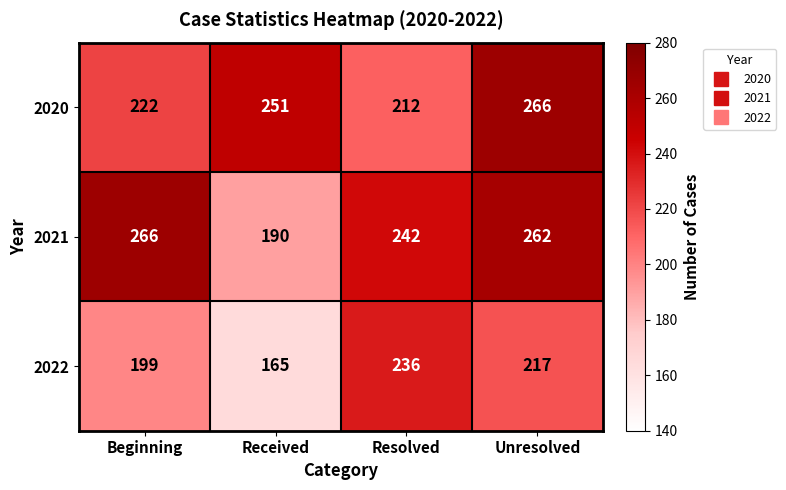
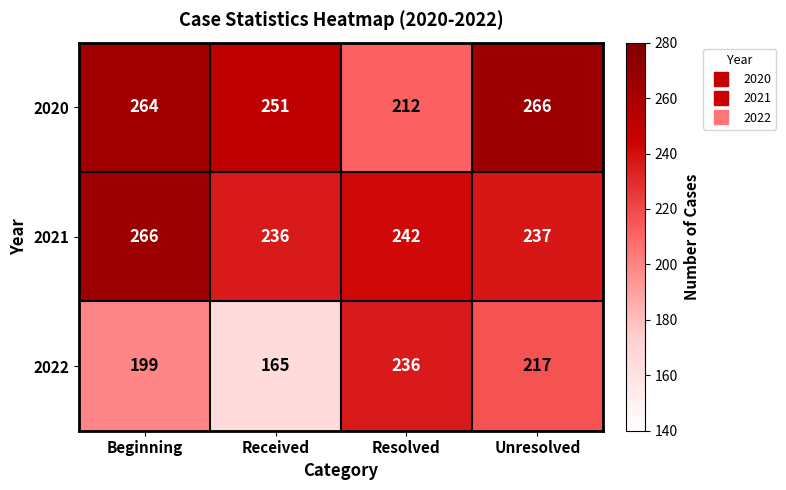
  {
    "2020": {
-     "Beginning": 222,
+     "Beginning": 264,
      "Received": 251,
      "Resolved": 212,
      "Unresolved": 266
    },
    "2021": {
      "Beginning": 266,
-     "Received": 190,
+     "Received": 236,
      "Resolved": 242,
-     "Unresolved": 262
+     "Unresolved": 237
    },
    "2022": {
      "Beginning": 199,
      "Received": 165,
      "Resolved": 236,
      "Unresolved": 217
    }
  }
